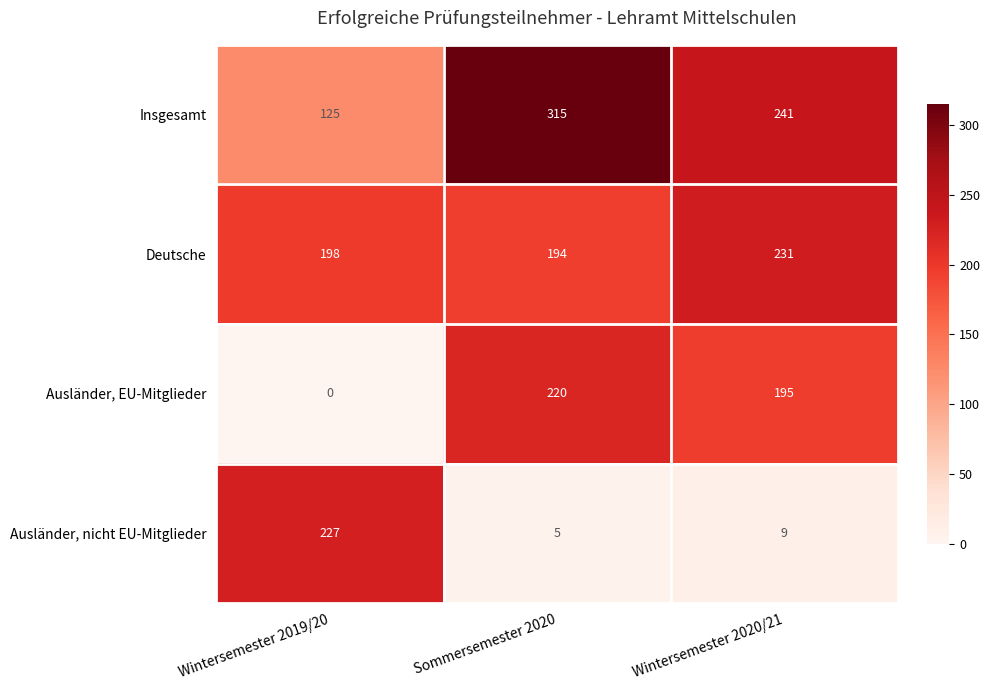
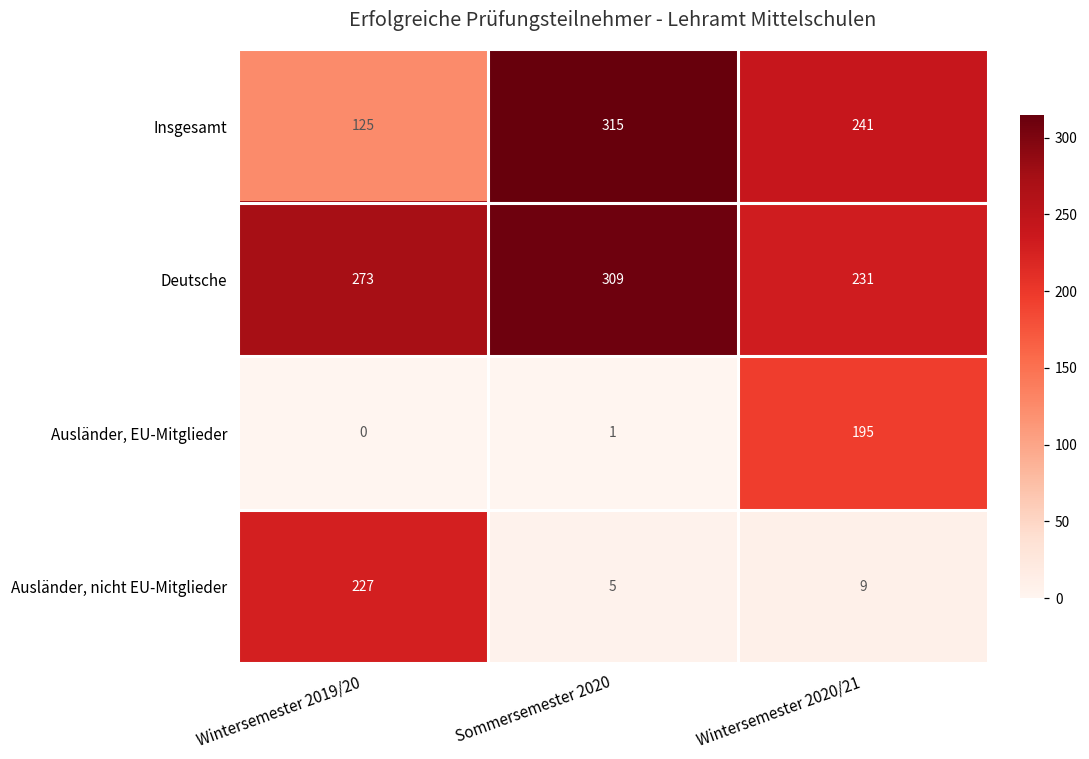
  {
    "Insgesamt": {
      "Wintersemester 2019/20": 125,
      "Sommersemester 2020": 315,
      "Wintersemester 2020/21": 241
    },
    "Deutsche": {
-     "Wintersemester 2019/20": 198,
-     "Sommersemester 2020": 194,
+     "Wintersemester 2019/20": 273,
+     "Sommersemester 2020": 309,
      "Wintersemester 2020/21": 231
    },
    "Ausländer, EU-Mitglieder": {
      "Wintersemester 2019/20": 0,
-     "Sommersemester 2020": 220,
+     "Sommersemester 2020": 1,
      "Wintersemester 2020/21": 195
    },
    "Ausländer, nicht EU-Mitglieder": {
      "Wintersemester 2019/20": 227,
      "Sommersemester 2020": 5,
      "Wintersemester 2020/21": 9
    }
  }
